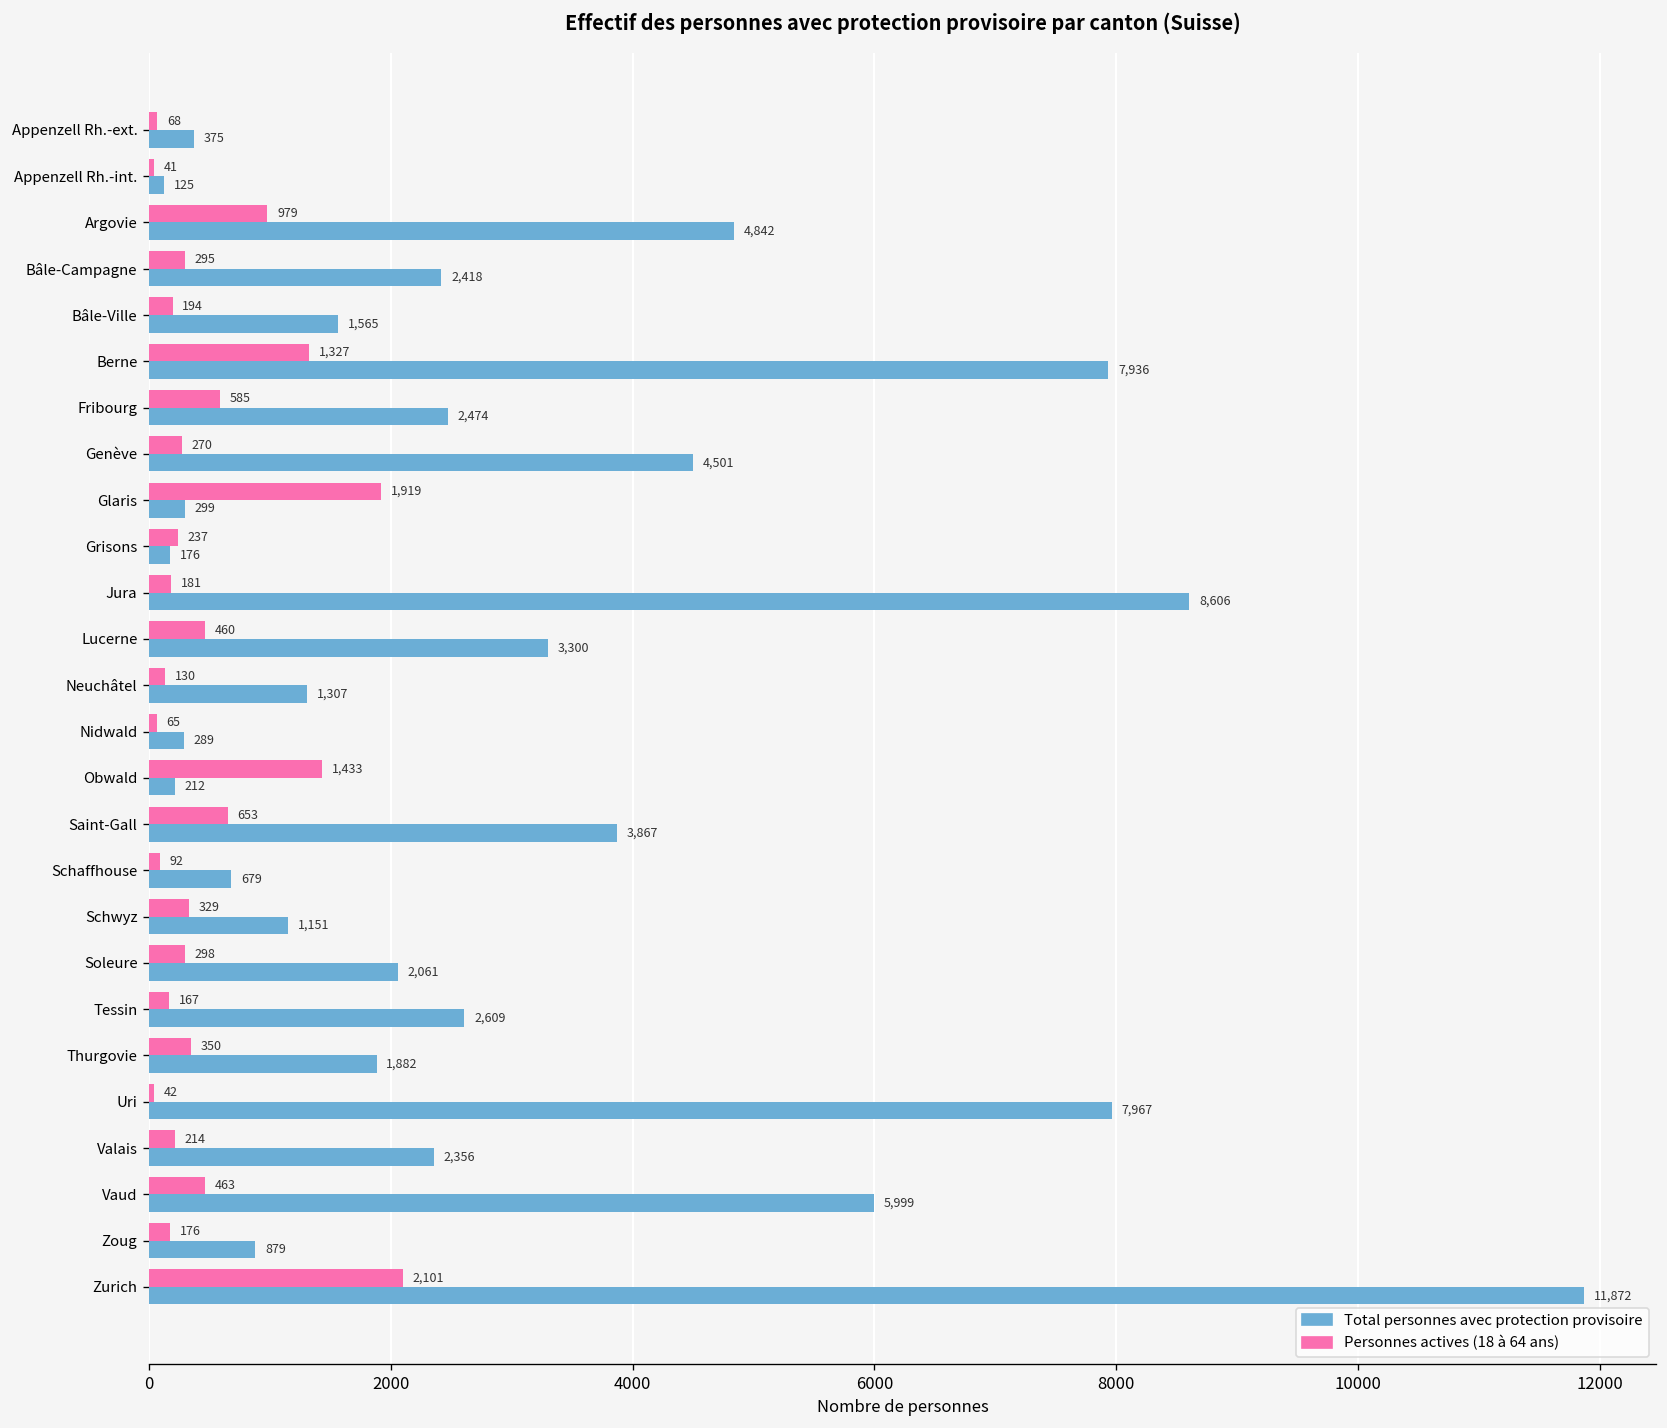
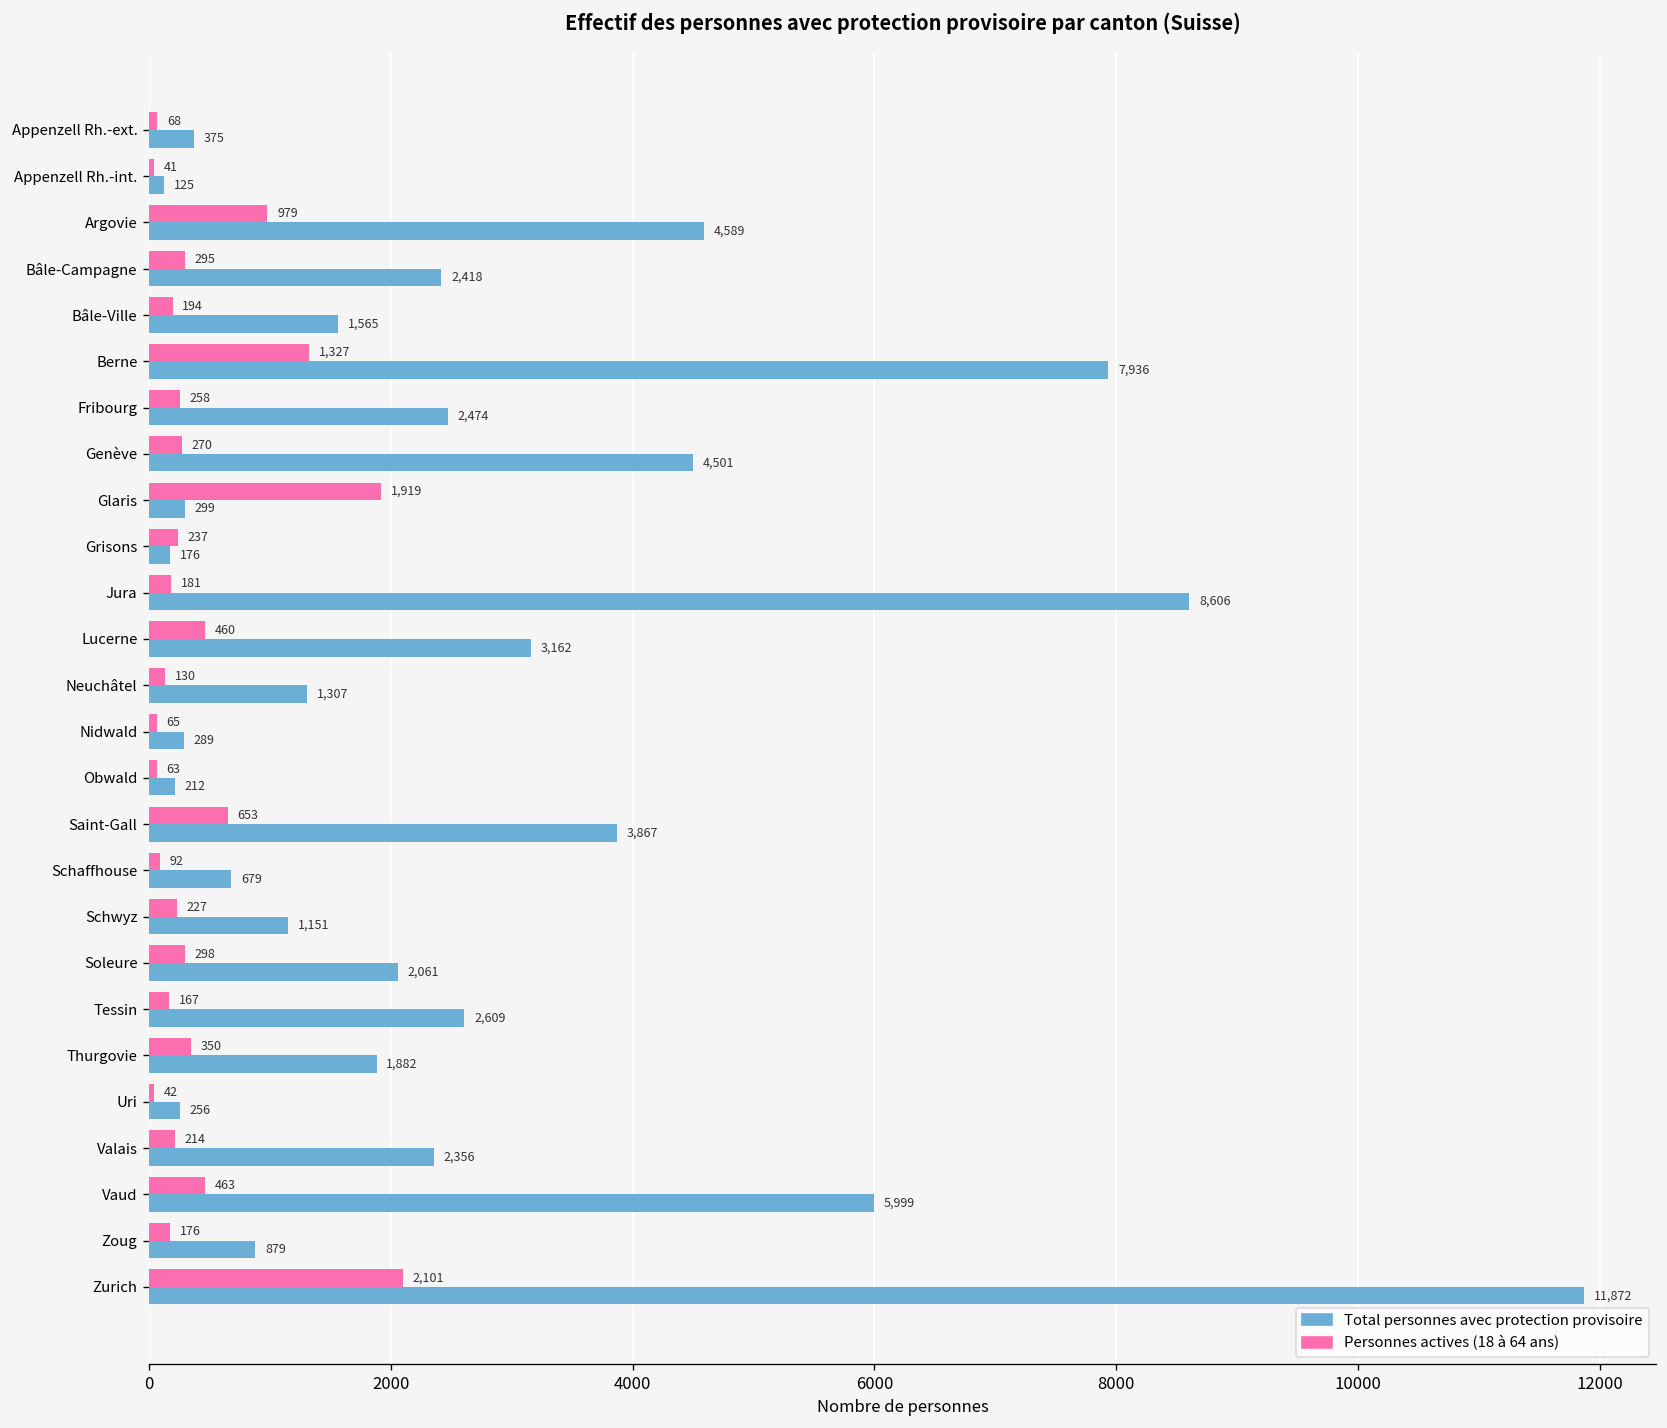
  {
    "Total personnes avec protection provisoire": {
      "Appenzell Rh.-ext.": "375",
      "Appenzell Rh.-int.": "125",
-     "Argovie": "4,842",
+     "Argovie": "4,589",
      "Bâle-Campagne": "2,418",
      "Bâle-Ville": "1,565",
      "Berne": "7,936",
      "Fribourg": "2,474",
      "Genève": "4,501",
      "Glaris": "299",
      "Grisons": "176",
      "Jura": "8,606",
-     "Lucerne": "3,300",
+     "Lucerne": "3,162",
      "Neuchâtel": "1,307",
      "Nidwald": "289",
      "Obwald": "212",
      "Saint-Gall": "3,867",
      "Schaffhouse": "679",
      "Schwyz": "1,151",
      "Soleure": "2,061",
      "Tessin": "2,609",
      "Thurgovie": "1,882",
-     "Uri": "7,967",
+     "Uri": "256",
      "Valais": "2,356",
      "Vaud": "5,999",
      "Zoug": "879",
      "Zurich": "11,872"
    },
    "Personnes actives (18 à 64 ans)": {
      "Appenzell Rh.-ext.": "68",
      "Appenzell Rh.-int.": "41",
      "Argovie": "979",
      "Bâle-Campagne": "295",
      "Bâle-Ville": "194",
      "Berne": "1,327",
-     "Fribourg": "585",
+     "Fribourg": "258",
      "Genève": "270",
      "Glaris": "1,919",
      "Grisons": "237",
      "Jura": "181",
      "Lucerne": "460",
      "Neuchâtel": "130",
      "Nidwald": "65",
-     "Obwald": "1,433",
+     "Obwald": "63",
      "Saint-Gall": "653",
      "Schaffhouse": "92",
-     "Schwyz": "329",
+     "Schwyz": "227",
      "Soleure": "298",
      "Tessin": "167",
      "Thurgovie": "350",
      "Uri": "42",
      "Valais": "214",
      "Vaud": "463",
      "Zoug": "176",
      "Zurich": "2,101"
    }
  }
